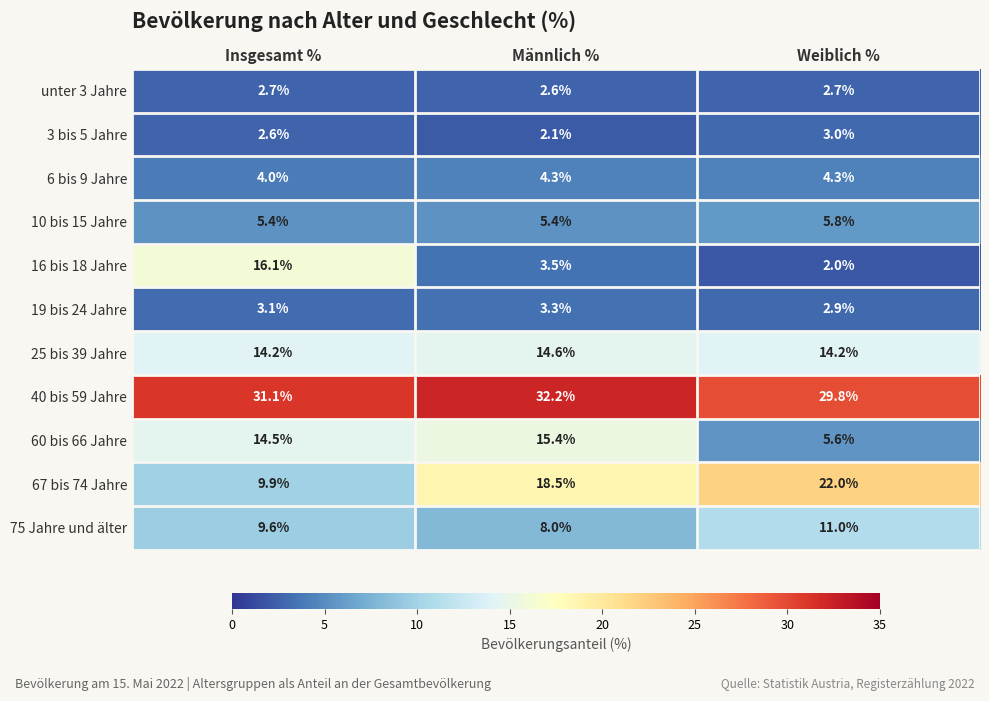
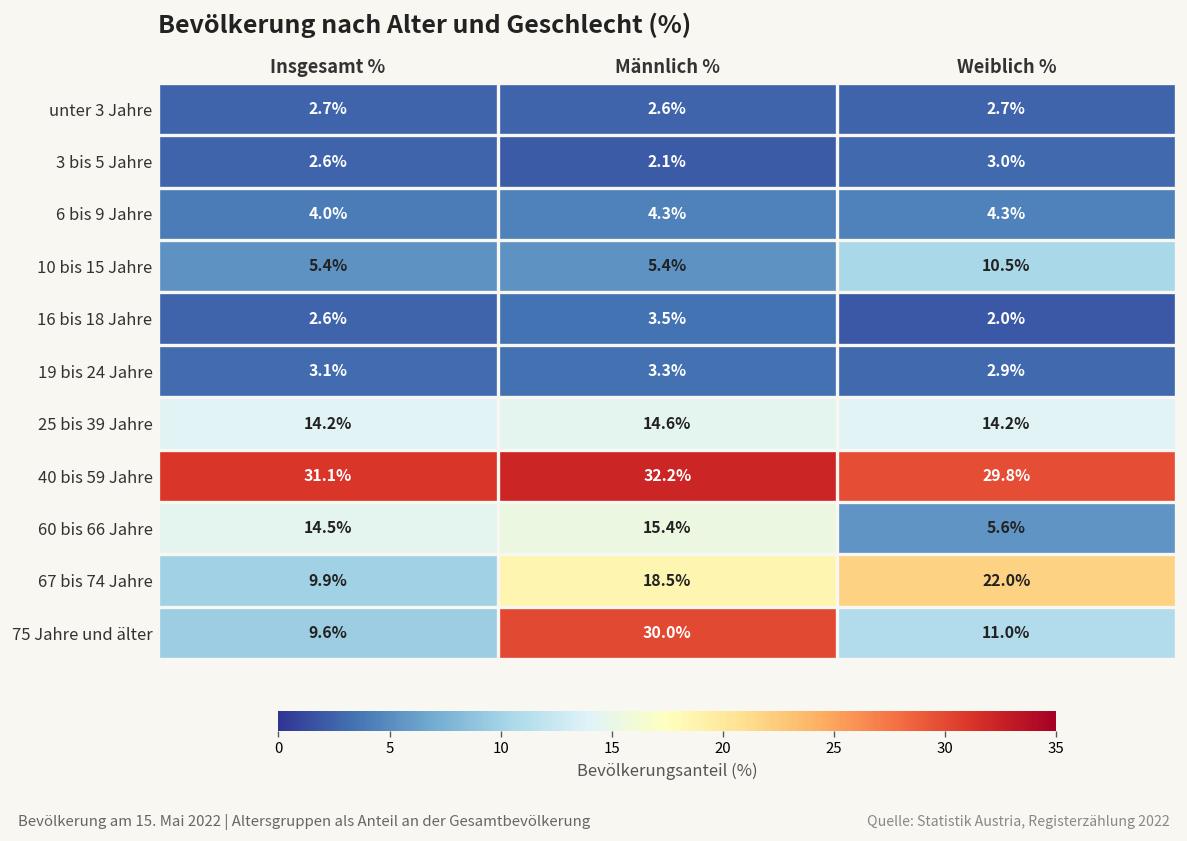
  {
    "unter 3 Jahre": {
      "Insgesamt %": "2.7%",
      "Männlich %": "2.6%",
      "Weiblich %": "2.7%"
    },
    "3 bis 5 Jahre": {
      "Insgesamt %": "2.6%",
      "Männlich %": "2.1%",
      "Weiblich %": "3.0%"
    },
    "6 bis 9 Jahre": {
      "Insgesamt %": "4.0%",
      "Männlich %": "4.3%",
      "Weiblich %": "4.3%"
    },
    "10 bis 15 Jahre": {
      "Insgesamt %": "5.4%",
      "Männlich %": "5.4%",
-     "Weiblich %": "5.8%"
+     "Weiblich %": "10.5%"
    },
    "16 bis 18 Jahre": {
-     "Insgesamt %": "16.1%",
+     "Insgesamt %": "2.6%",
      "Männlich %": "3.5%",
      "Weiblich %": "2.0%"
    },
    "19 bis 24 Jahre": {
      "Insgesamt %": "3.1%",
      "Männlich %": "3.3%",
      "Weiblich %": "2.9%"
    },
    "25 bis 39 Jahre": {
      "Insgesamt %": "14.2%",
      "Männlich %": "14.6%",
      "Weiblich %": "14.2%"
    },
    "40 bis 59 Jahre": {
      "Insgesamt %": "31.1%",
      "Männlich %": "32.2%",
      "Weiblich %": "29.8%"
    },
    "60 bis 66 Jahre": {
      "Insgesamt %": "14.5%",
      "Männlich %": "15.4%",
      "Weiblich %": "5.6%"
    },
    "67 bis 74 Jahre": {
      "Insgesamt %": "9.9%",
      "Männlich %": "18.5%",
      "Weiblich %": "22.0%"
    },
    "75 Jahre und älter": {
      "Insgesamt %": "9.6%",
-     "Männlich %": "8.0%",
+     "Männlich %": "30.0%",
      "Weiblich %": "11.0%"
    }
  }
